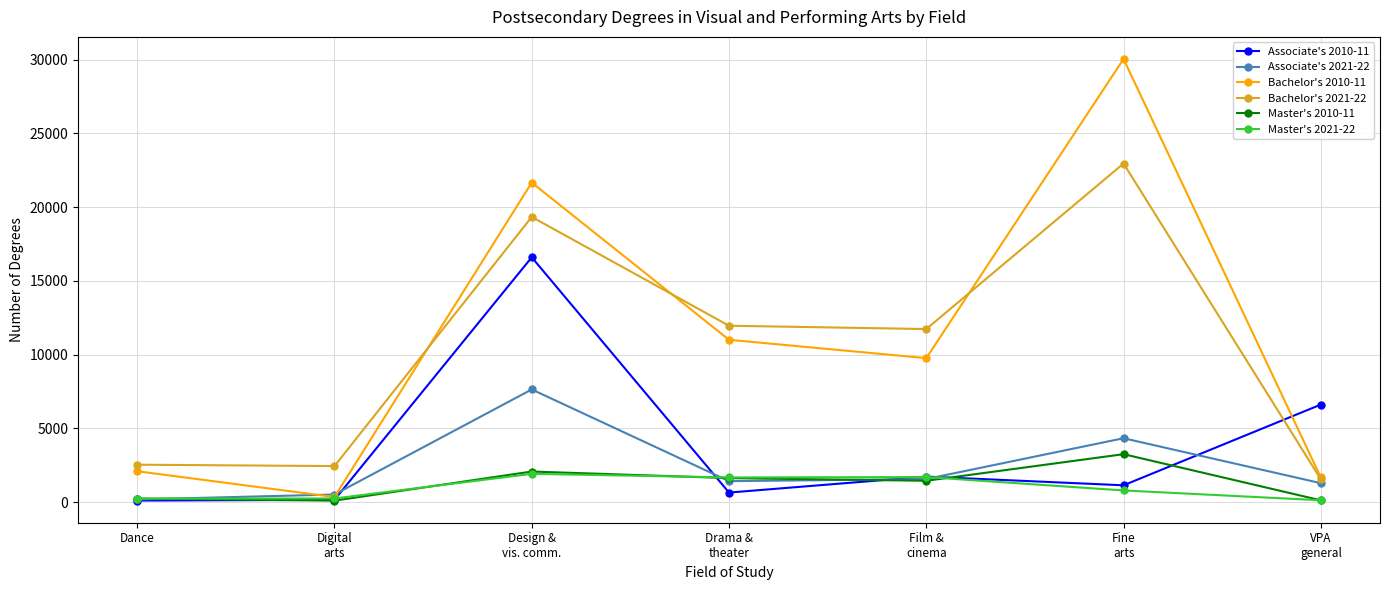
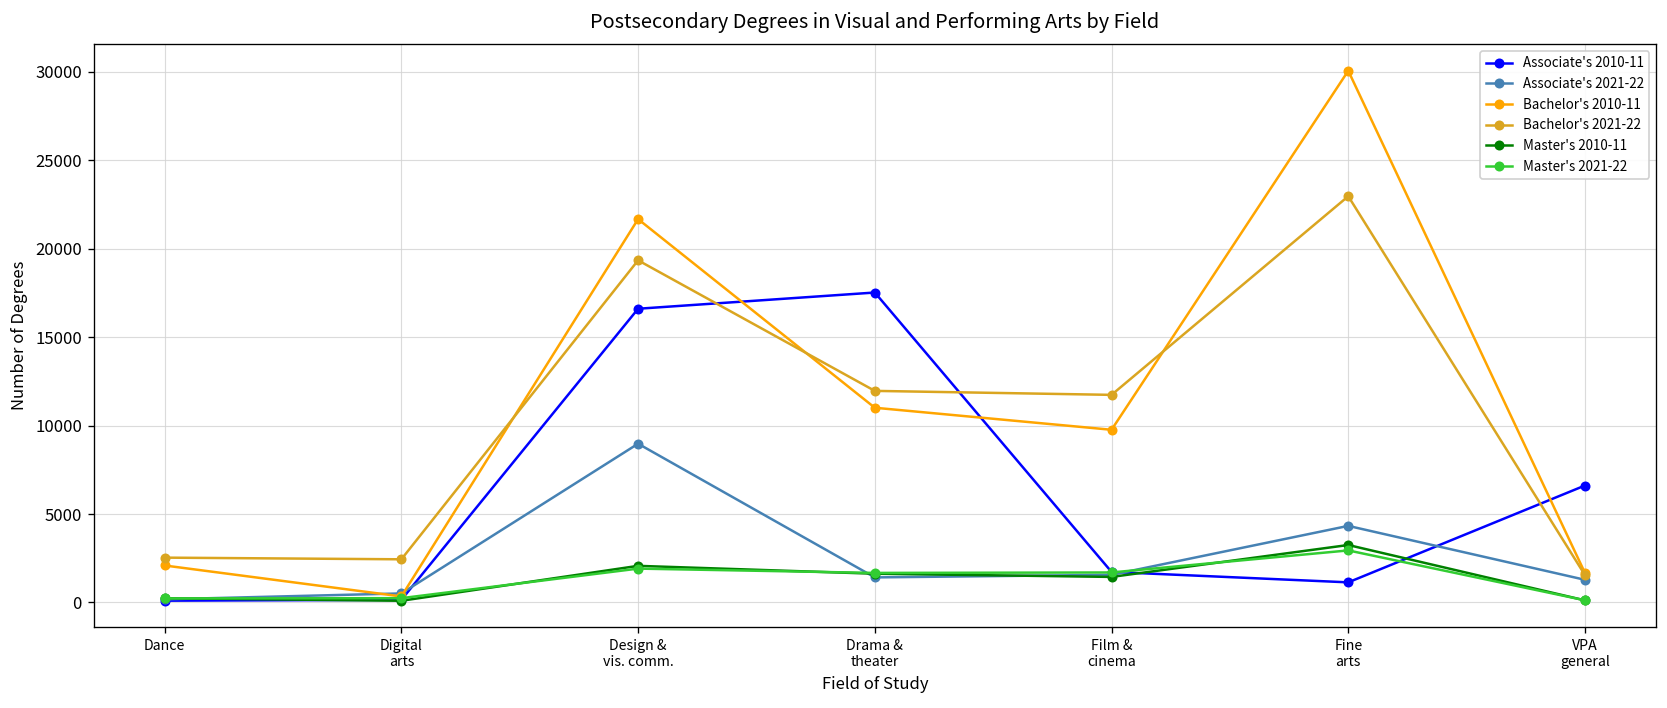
  {
    "Associate's 2010-11": {
      "Design & vis. comm.": 16600,
-     "Drama & theater": 600,
+     "Drama & theater": 17500,
      "Fine arts": 1100,
      "VPA general": 6600
    },
    "Associate's 2021-22": {
-     "Design & vis. comm.": 7600,
+     "Design & vis. comm.": 9000,
      "Drama & theater": 1400,
      "Fine arts": 4300,
      "VPA general": 1300
    },
    "Master's 2010-11": {
      "Fine arts": 3200
    },
    "Master's 2021-22": {
-     "Fine arts": 800
+     "Fine arts": 2900
    }
  }
